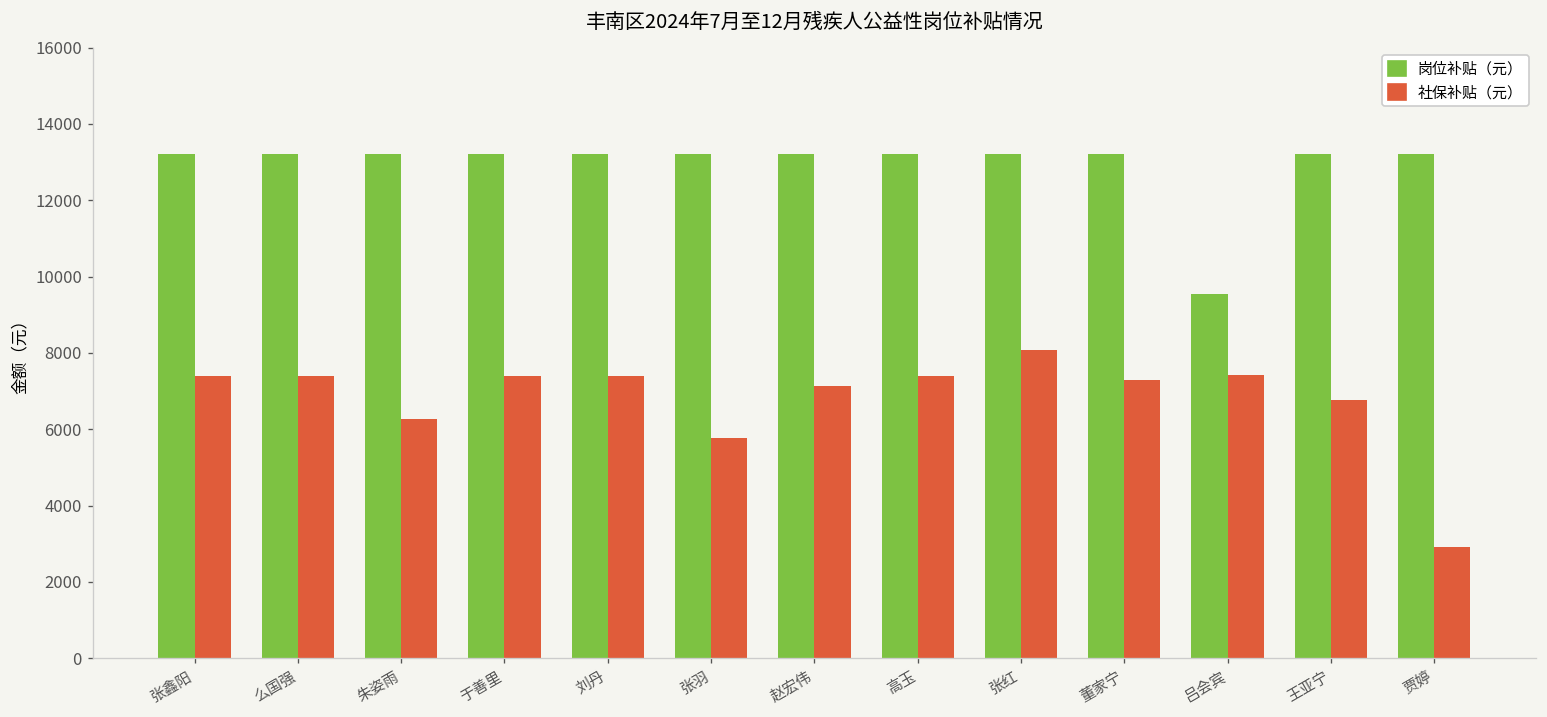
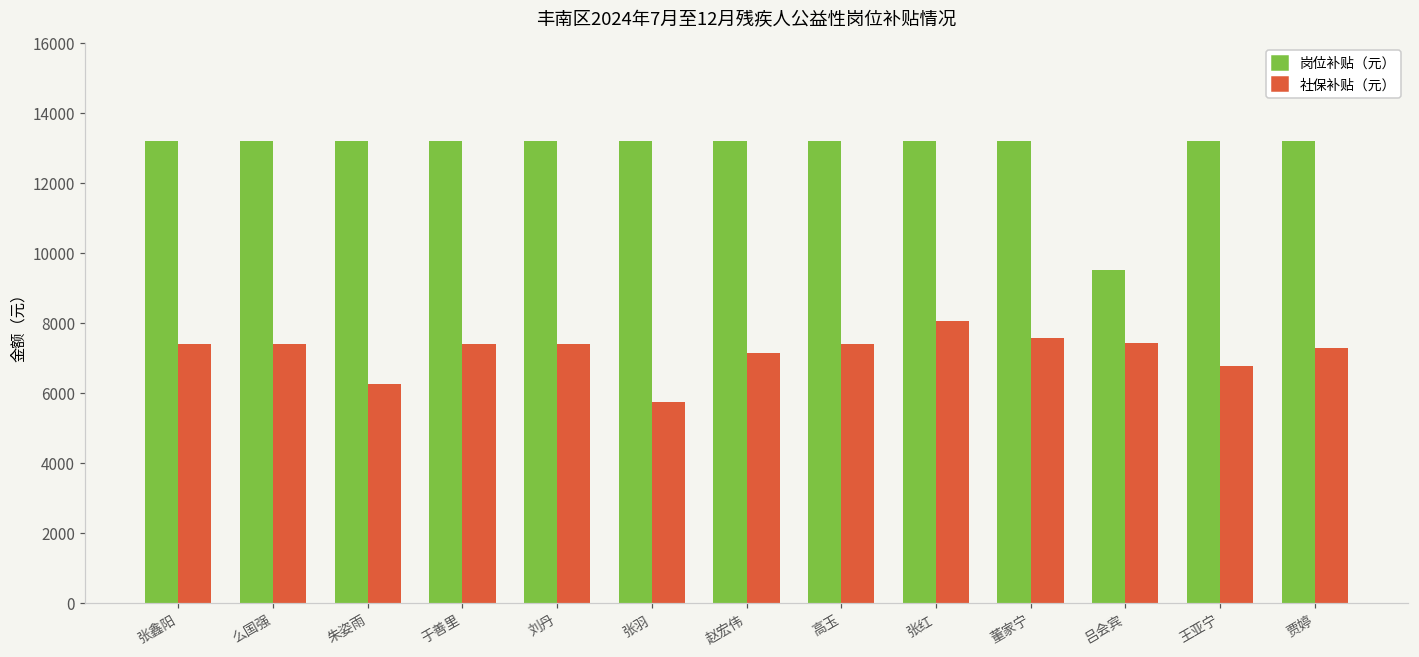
  {
    "岗位补贴（元）": {
      "张鑫阳": 13200,
      "么国强": 13200,
      "朱姿雨": 13200,
      "于善里": 13200,
      "刘丹": 13200,
      "张羽": 13200,
      "赵宏伟": 13200,
      "高玉": 13200,
      "张红": 13200,
      "董家宁": 13200,
      "吕会宾": 9500,
      "王亚宁": 13200,
      "贾婷": 13200
    },
    "社保补贴（元）": {
      "张鑫阳": 7400,
      "么国强": 7400,
      "朱姿雨": 6300,
      "于善里": 7400,
      "刘丹": 7400,
      "张羽": 5800,
      "赵宏伟": 7100,
      "高玉": 7400,
      "张红": 8100,
-     "董家宁": 7300,
+     "董家宁": 7600,
      "吕会宾": 7400,
      "王亚宁": 6800,
-     "贾婷": 2900
+     "贾婷": 7300
    }
  }
